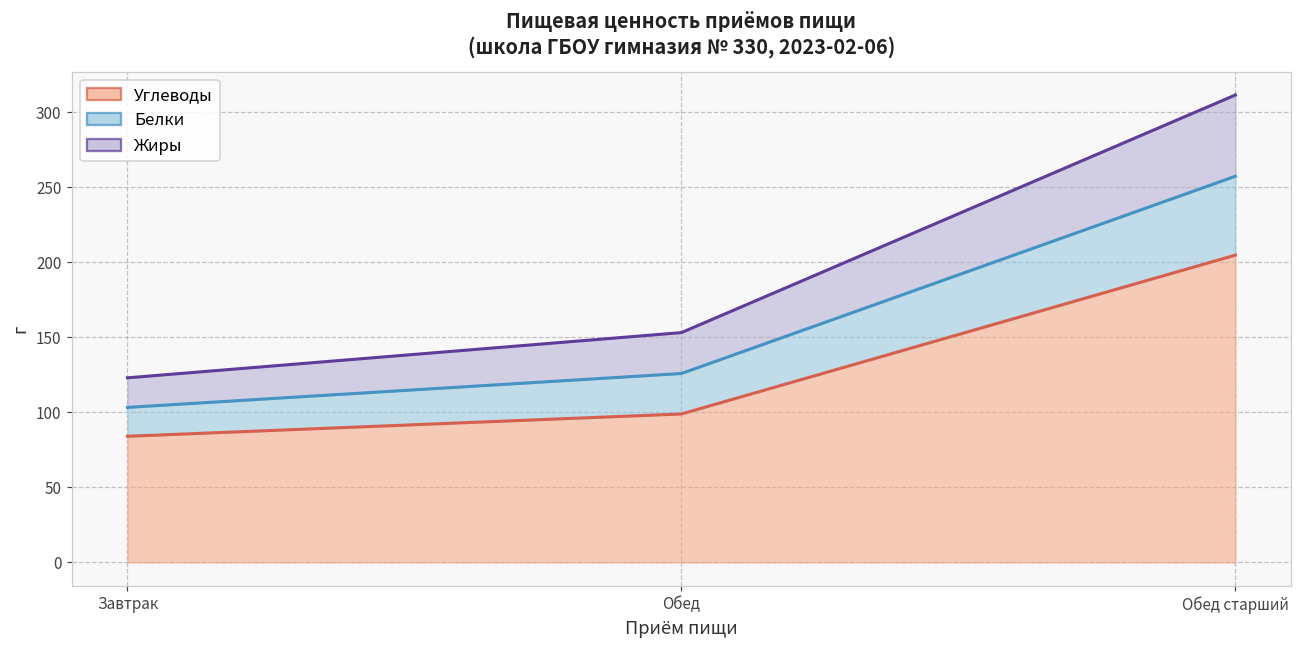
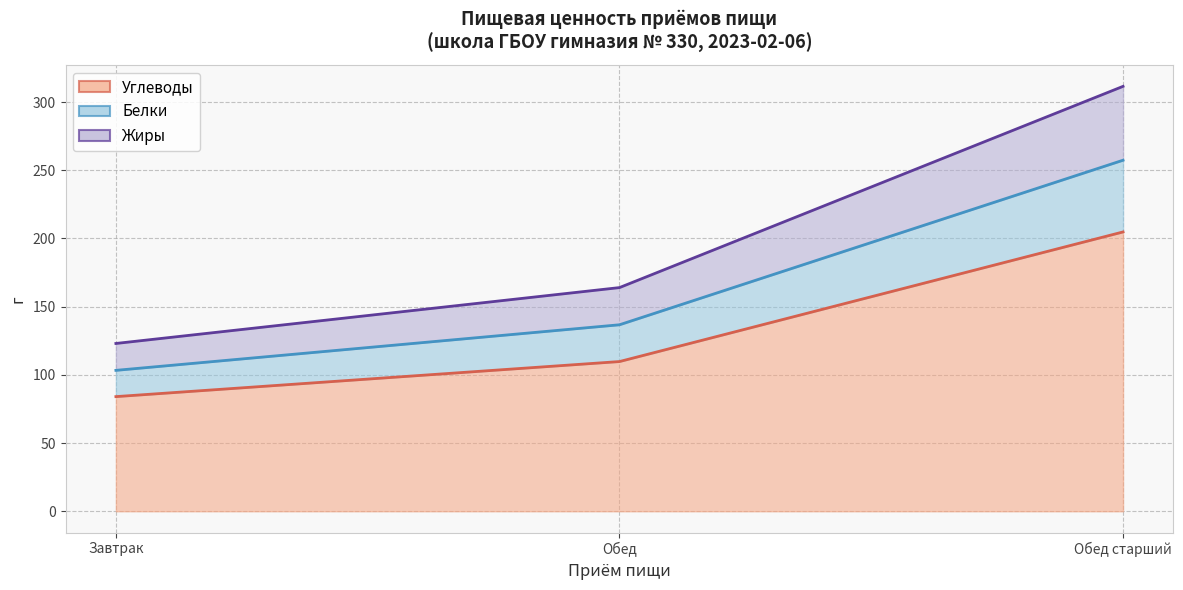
  {
    "Углеводы": {
      "Завтрак": 84,
-     "Обед": 99,
+     "Обед": 110,
      "Обед старший": 205
    }
  }
